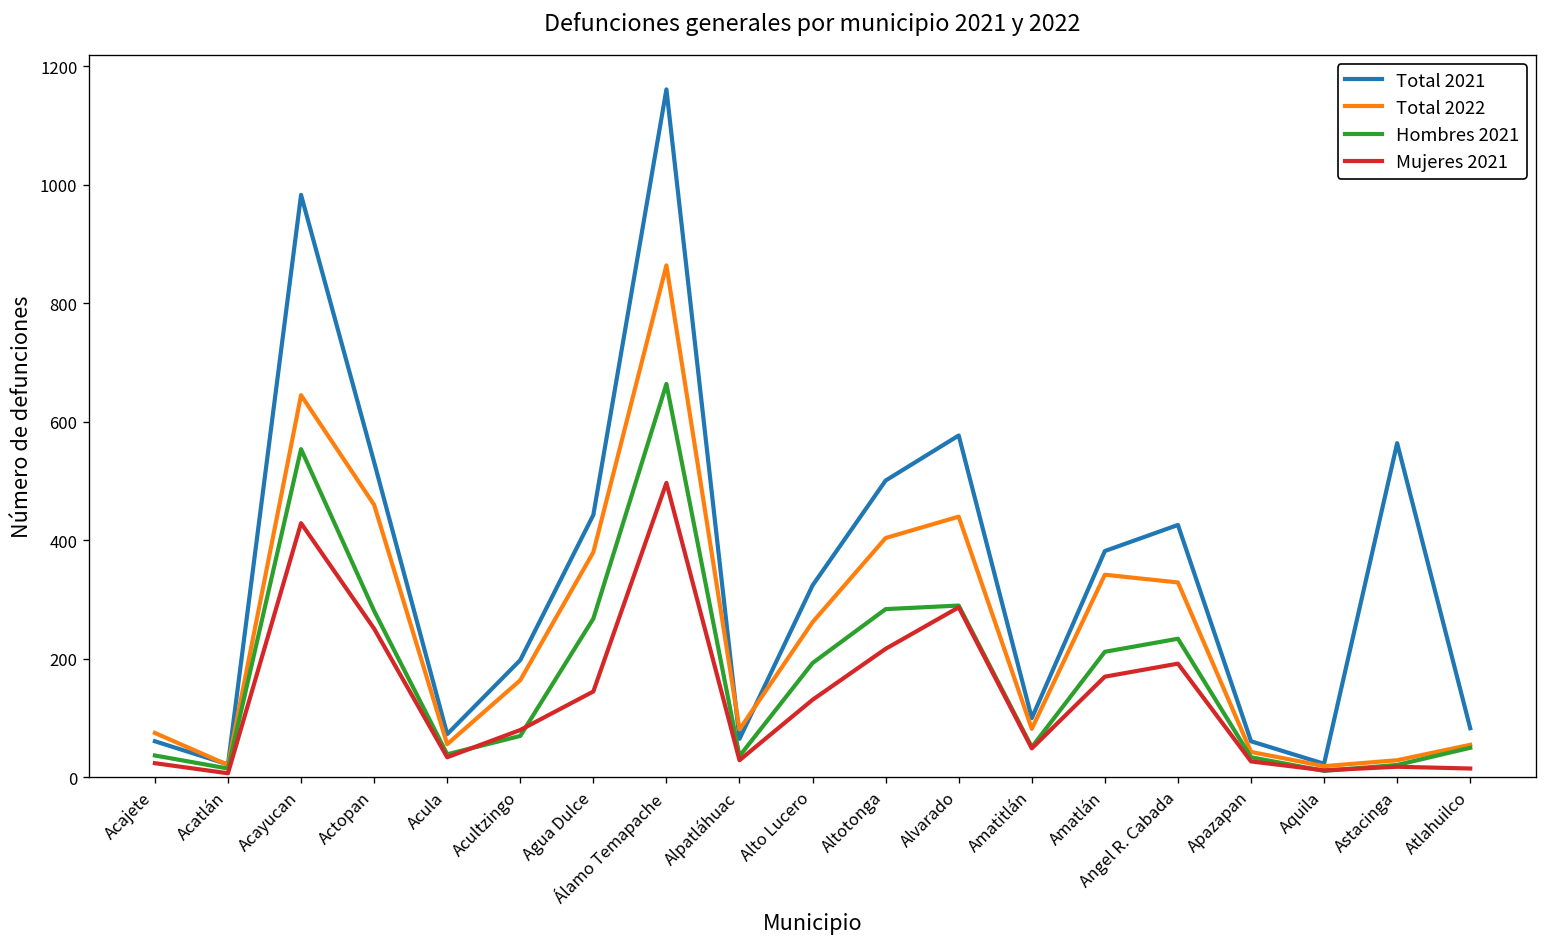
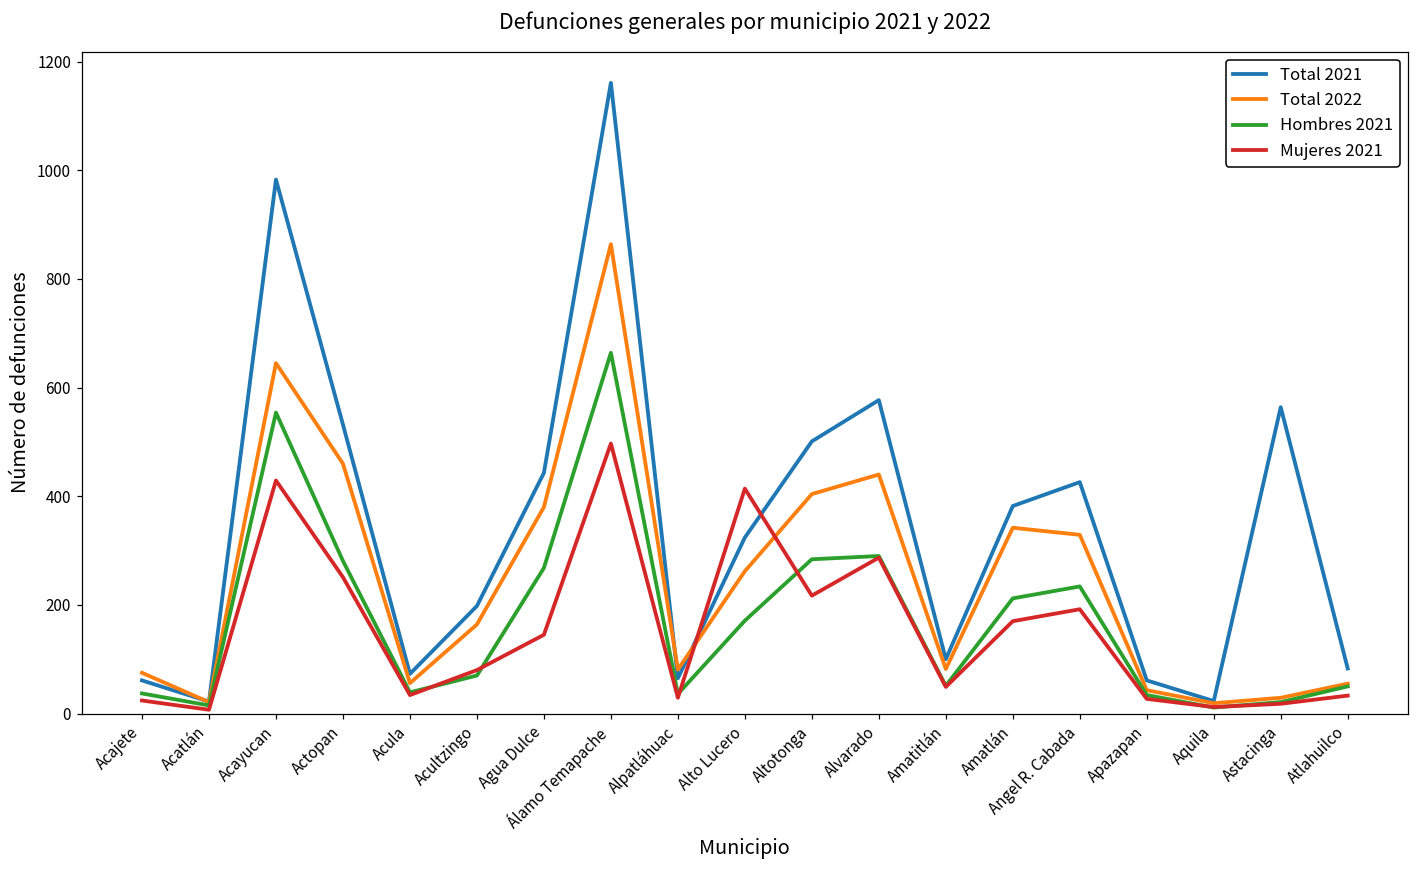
  {
    "Total 2021": {
      "Acajete": 60,
      "Acayucan": 980,
      "Actopan": 530,
      "Acula": 70,
      "Acultzingo": 200,
      "Agua Dulce": 440,
      "Álamo Temapache": 1160,
      "Alpatláhuac": 70,
      "Alto Lucero": 320,
      "Altotonga": 500,
      "Alvarado": 580,
      "Amatitlán": 100,
      "Amatlán": 380,
      "Angel R. Cabada": 430,
      "Apazapan": 60,
      "Astacinga": 560,
      "Atlahuilco": 80
    },
    "Total 2022": {
      "Acajete": 80,
      "Acayucan": 650,
      "Actopan": 460,
      "Acula": 60,
      "Acultzingo": 160,
      "Agua Dulce": 380,
      "Álamo Temapache": 860,
      "Alpatláhuac": 80,
      "Alto Lucero": 260,
      "Altotonga": 400,
      "Alvarado": 440,
      "Amatitlán": 80,
      "Amatlán": 340,
      "Angel R. Cabada": 330,
      "Apazapan": 40,
      "Astacinga": 30
    },
    "Hombres 2021": {
      "Acajete": 40,
      "Acatlán": 20,
      "Acayucan": 550,
      "Actopan": 280,
      "Acultzingo": 70,
      "Agua Dulce": 270,
      "Álamo Temapache": 660,
      "Alpatláhuac": 40,
-     "Alto Lucero": 190,
+     "Alto Lucero": 170,
      "Altotonga": 280,
      "Amatlán": 210,
      "Angel R. Cabada": 230,
      "Apazapan": 30
    },
    "Mujeres 2021": {
      "Acajete": 20,
      "Acatlán": 10,
      "Acayucan": 430,
      "Actopan": 250,
      "Acultzingo": 80,
      "Agua Dulce": 150,
      "Álamo Temapache": 500,
      "Alpatláhuac": 30,
-     "Alto Lucero": 130,
+     "Alto Lucero": 410,
      "Altotonga": 220,
      "Amatlán": 170,
      "Angel R. Cabada": 190,
      "Apazapan": 30,
-     "Atlahuilco": 20
+     "Atlahuilco": 30
    }
  }
